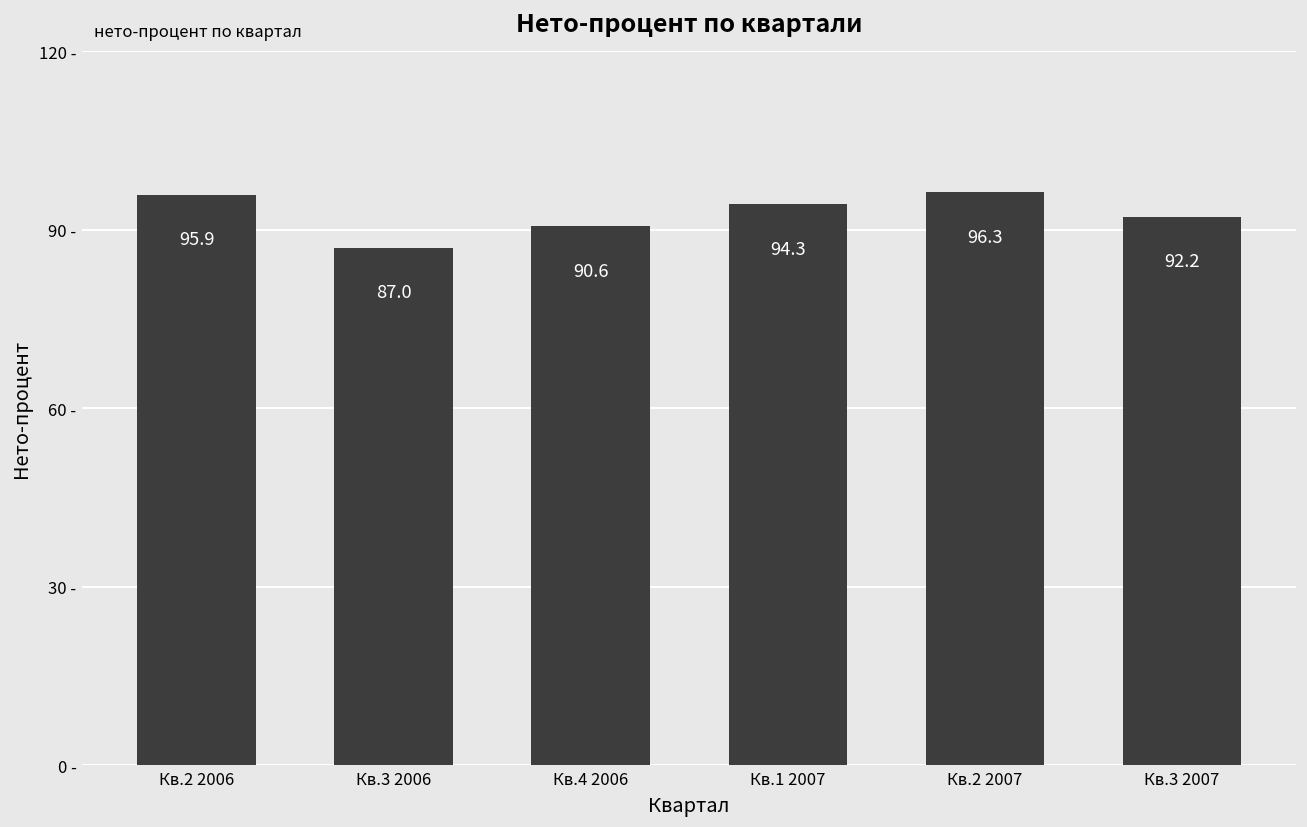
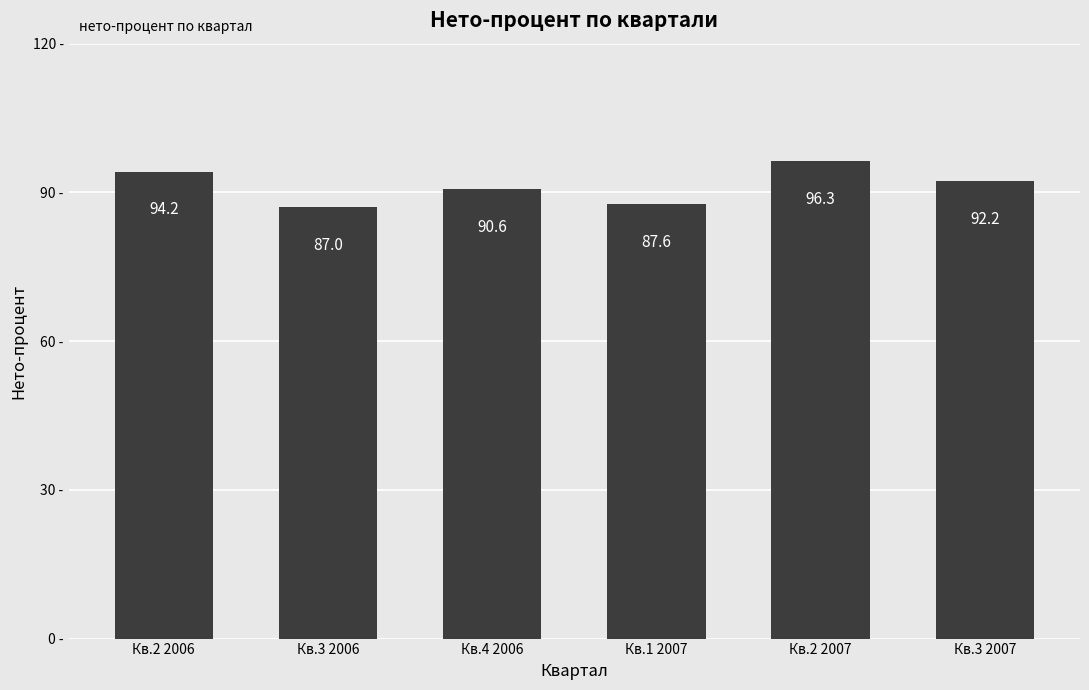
  {
-   "Кв.2 2006": 95.9,
+   "Кв.2 2006": 94.2,
    "Кв.3 2006": 87.0,
    "Кв.4 2006": 90.6,
-   "Кв.1 2007": 94.3,
+   "Кв.1 2007": 87.6,
    "Кв.2 2007": 96.3,
    "Кв.3 2007": 92.2
  }
